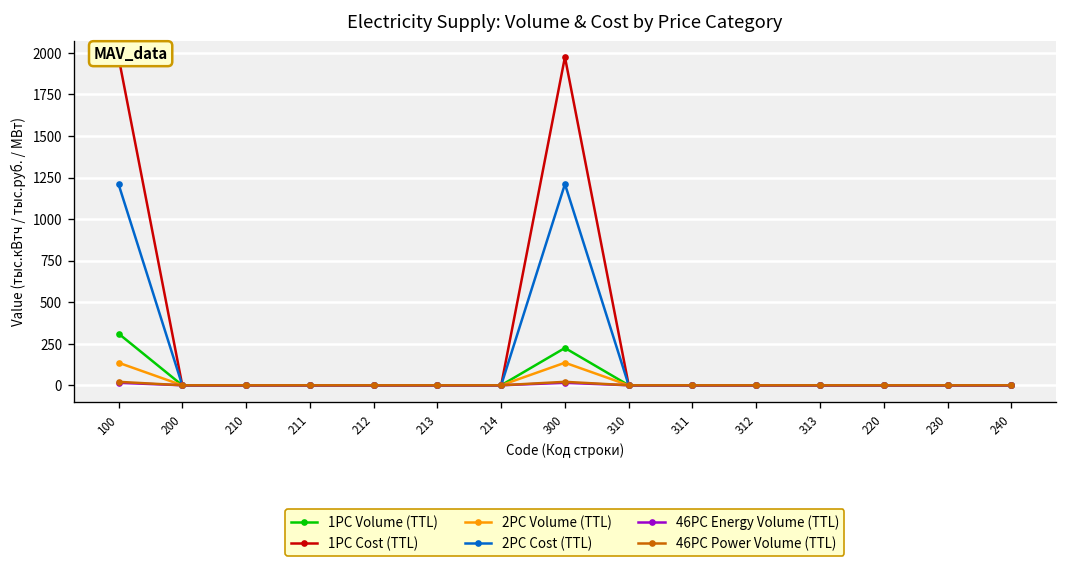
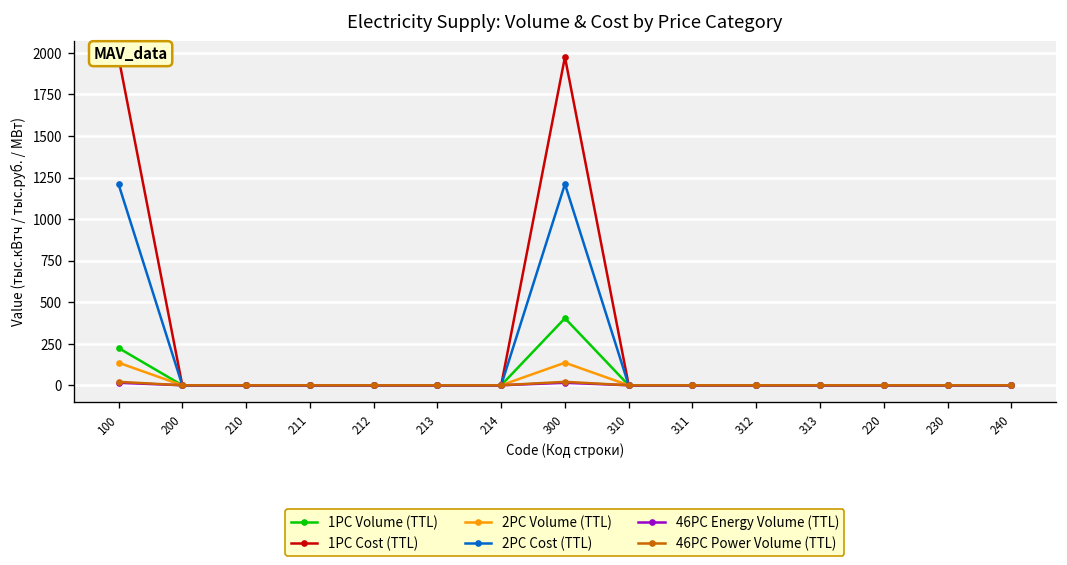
  {
    "1PC Volume (TTL)": {
-     "100": 310,
-     "300": 220
+     "100": 220,
+     "300": 400
    },
    "1PC Cost (TTL)": {
      "300": 1980
    },
    "2PC Volume (TTL)": {
      "100": 140,
      "300": 140
    },
    "2PC Cost (TTL)": {
      "100": 1210,
      "300": 1210
    }
  }
